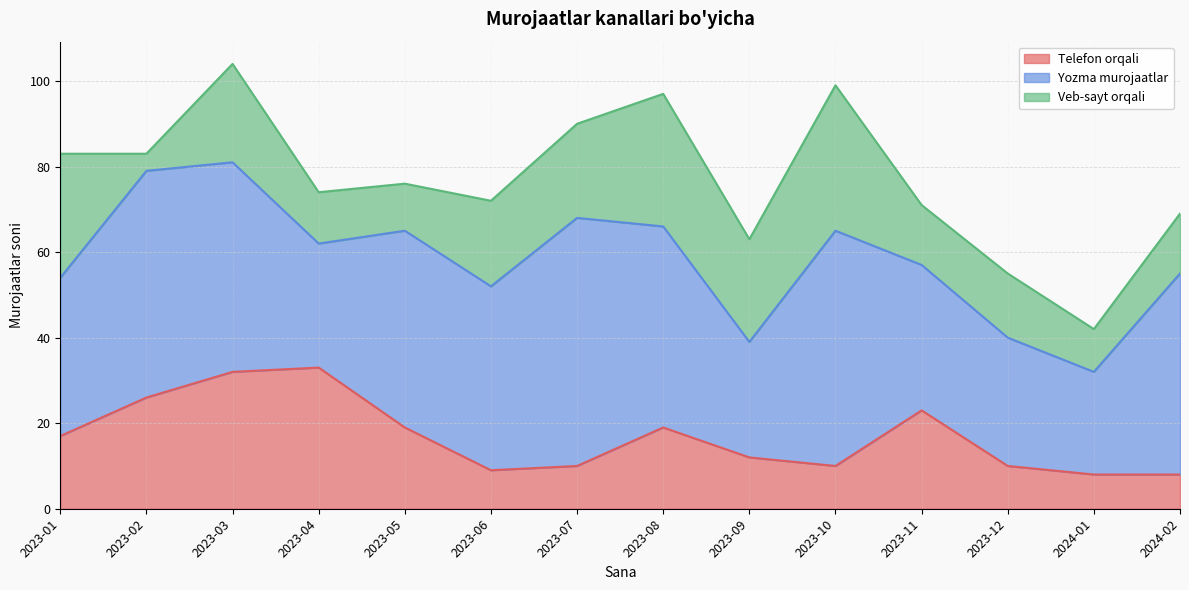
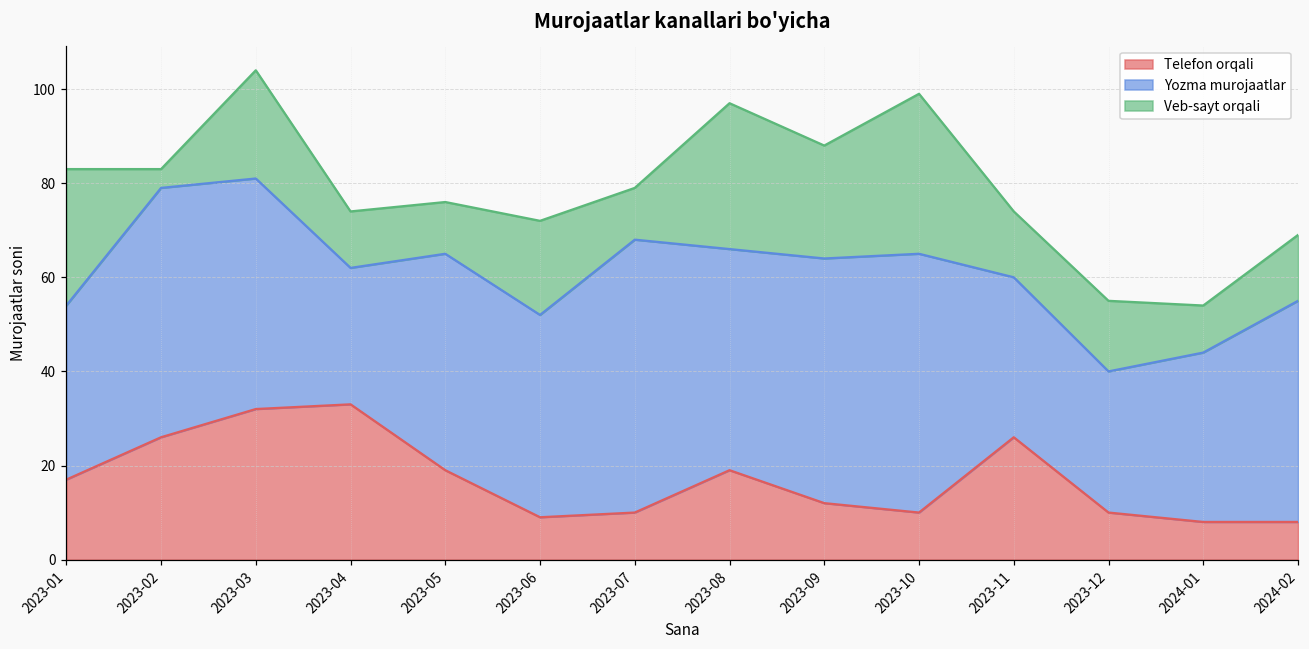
  {
    "Telefon orqali": {
      "2023-01": 17,
      "2023-02": 26,
      "2023-03": 32,
      "2023-04": 33,
      "2023-05": 19,
      "2023-06": 9,
      "2023-07": 10,
      "2023-08": 19,
      "2023-09": 12,
      "2023-10": 10,
-     "2023-11": 23,
+     "2023-11": 26,
      "2023-12": 10,
      "2024-01": 8,
      "2024-02": 8
    },
    "Yozma murojaatlar": {
      "2023-01": 37,
      "2023-02": 53,
      "2023-03": 49,
      "2023-04": 29,
      "2023-05": 46,
      "2023-06": 43,
      "2023-07": 58,
      "2023-08": 47,
-     "2023-09": 27,
+     "2023-09": 52,
      "2023-10": 55,
      "2023-11": 34,
      "2023-12": 30,
-     "2024-01": 24,
+     "2024-01": 36,
      "2024-02": 47
    },
    "Veb-sayt orqali": {
      "2023-01": 29,
      "2023-02": 4,
      "2023-03": 23,
      "2023-04": 12,
      "2023-05": 11,
      "2023-06": 20,
-     "2023-07": 22,
+     "2023-07": 11,
      "2023-08": 31,
      "2023-09": 24,
      "2023-10": 34,
      "2023-11": 14,
      "2023-12": 15,
      "2024-01": 10,
      "2024-02": 14
    }
  }
